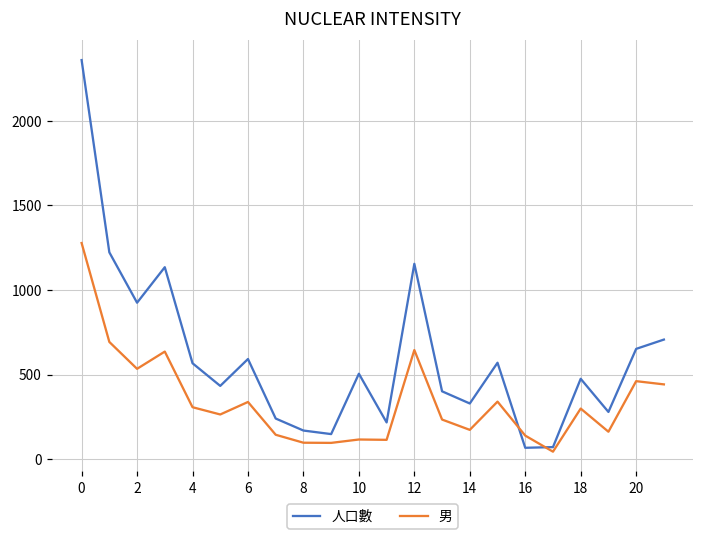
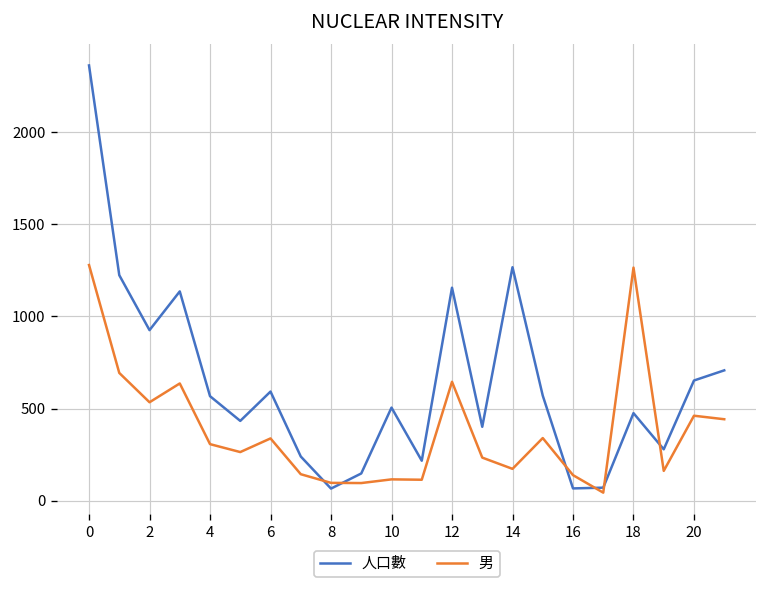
  {
    "人口數": {
      "0": 2360,
      "2": 930,
      "4": 570,
      "6": 590,
-     "8": 170,
+     "8": 70,
      "10": 510,
      "12": 1160,
-     "14": 330,
+     "14": 1270,
      "16": 70,
      "18": 480,
      "20": 650
    },
    "男": {
      "0": 1280,
      "2": 530,
      "4": 310,
      "6": 340,
      "8": 100,
      "10": 120,
      "12": 650,
      "14": 170,
      "16": 140,
-     "18": 300,
+     "18": 1260,
      "20": 460
    }
  }
